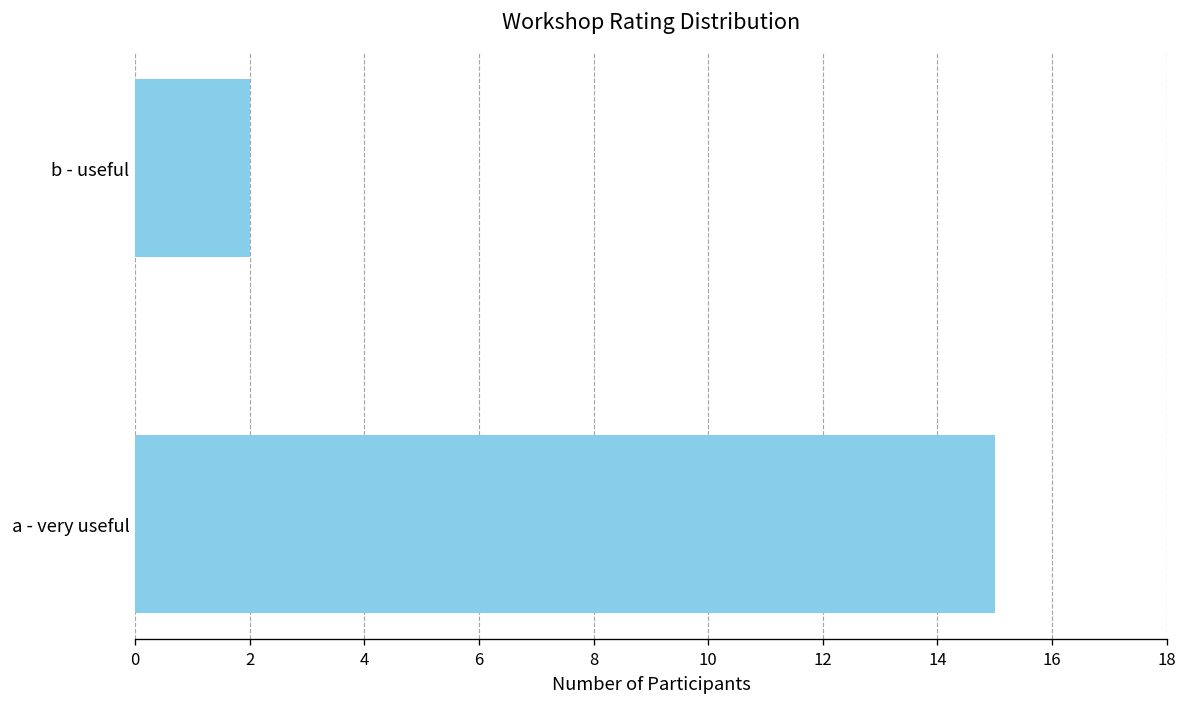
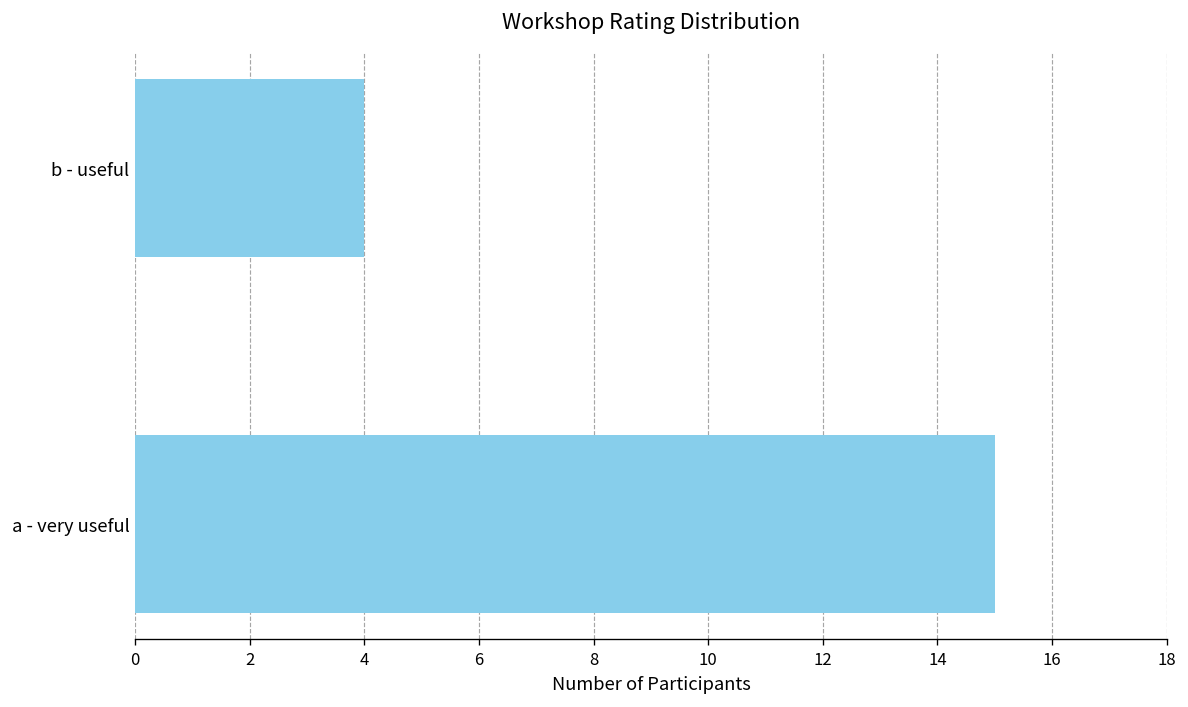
  {
-   "b - useful": 2,
+   "b - useful": 4,
    "a - very useful": 15
  }
